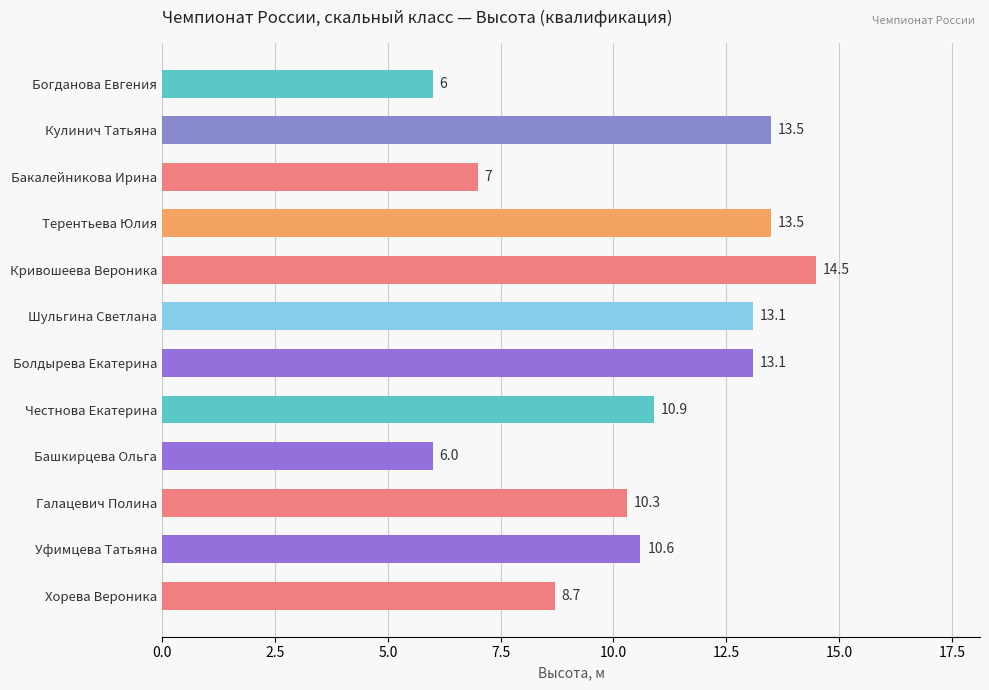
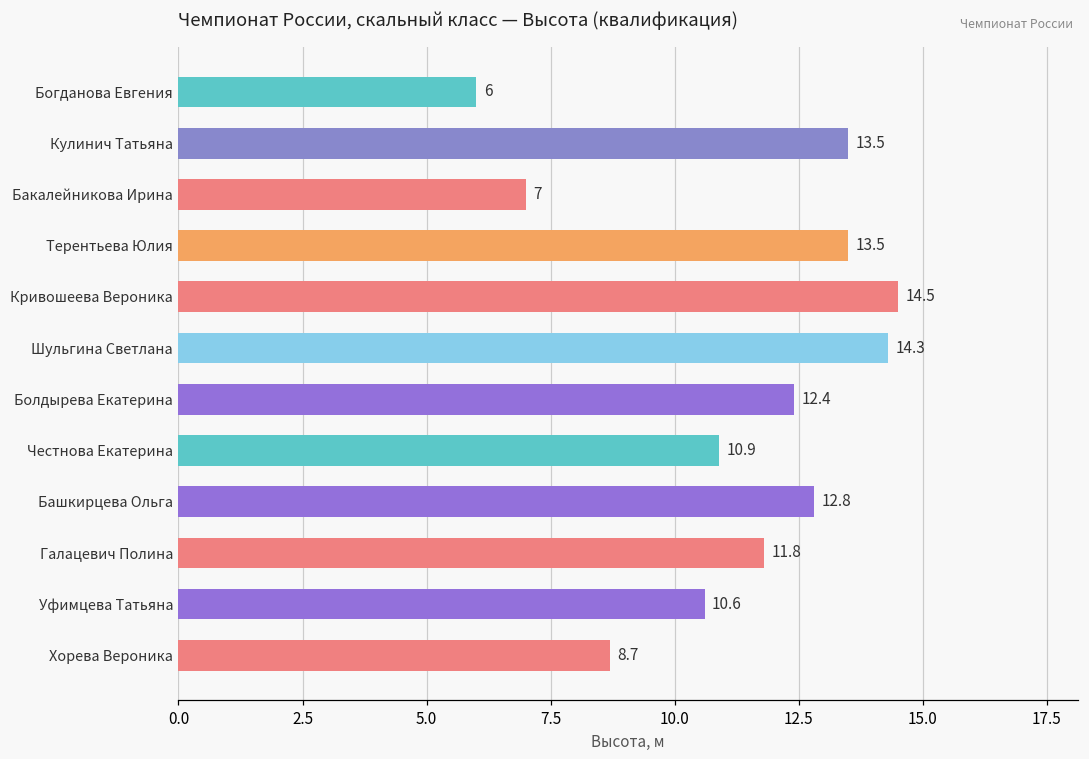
  {
    "Богданова Евгения": 6,
    "Кулинич Татьяна": 13.5,
    "Бакалейникова Ирина": 7,
    "Терентьева Юлия": 13.5,
    "Кривошеева Вероника": 14.5,
-   "Шульгина Светлана": 13.1,
-   "Болдырева Екатерина": 13.1,
+   "Шульгина Светлана": 14.3,
+   "Болдырева Екатерина": 12.4,
    "Честнова Екатерина": 10.9,
-   "Башкирцева Ольга": 6.0,
-   "Галацевич Полина": 10.3,
+   "Башкирцева Ольга": 12.8,
+   "Галацевич Полина": 11.8,
    "Уфимцева Татьяна": 10.6,
    "Хорева Вероника": 8.7
  }
